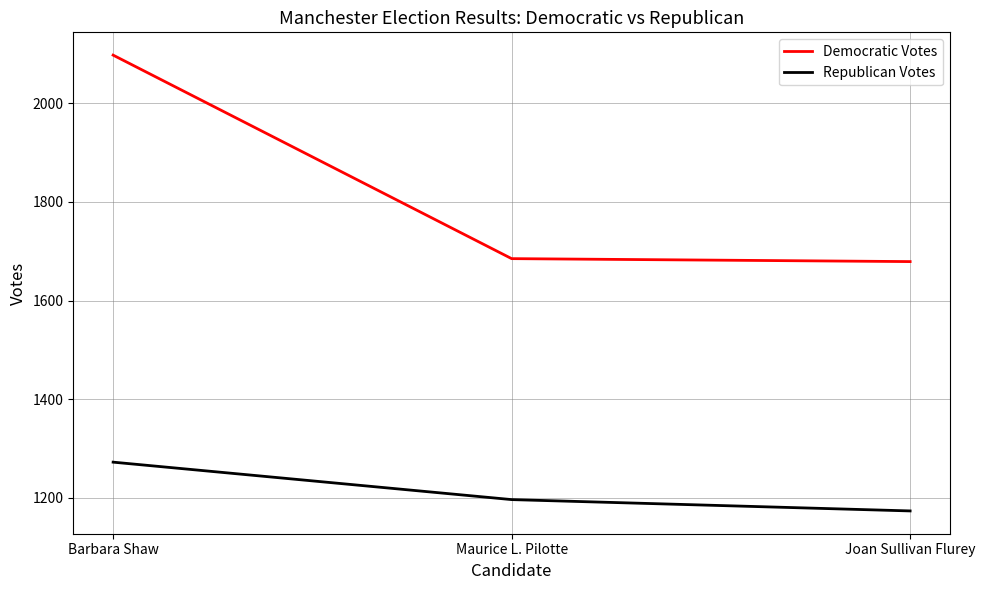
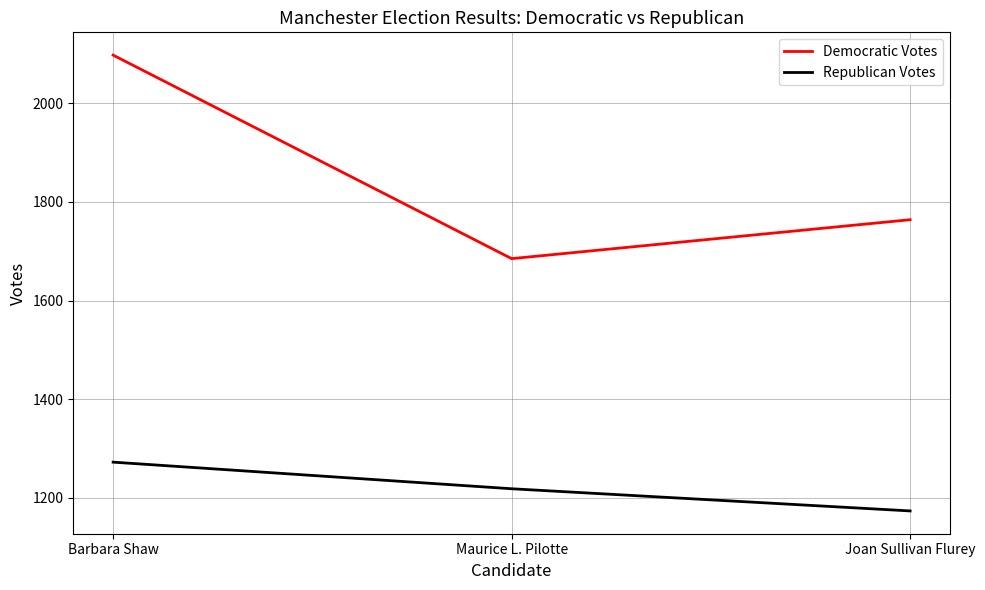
  {
    "Democratic Votes": {
      "Barbara Shaw": 2100,
      "Maurice L. Pilotte": 1690,
-     "Joan Sullivan Flurey": 1680
+     "Joan Sullivan Flurey": 1760
    },
    "Republican Votes": {
      "Barbara Shaw": 1270,
-     "Maurice L. Pilotte": 1200,
+     "Maurice L. Pilotte": 1220,
      "Joan Sullivan Flurey": 1170
    }
  }
